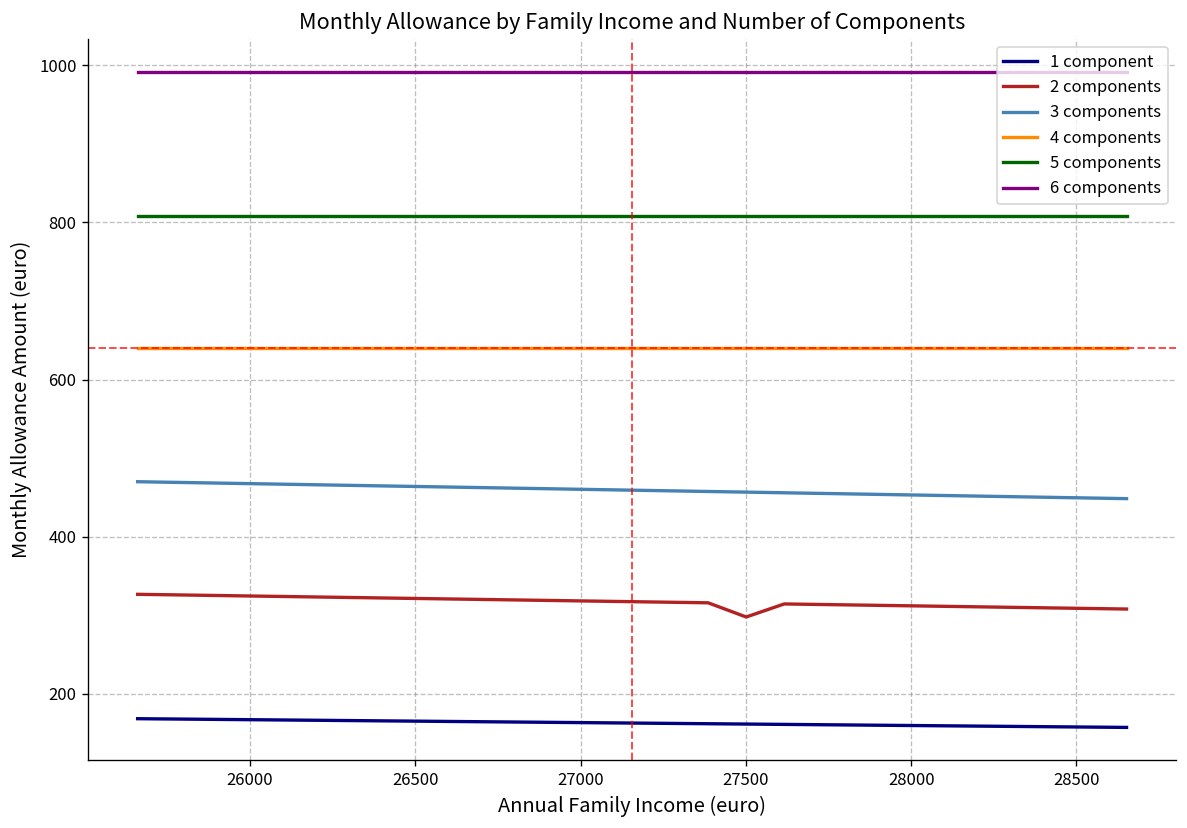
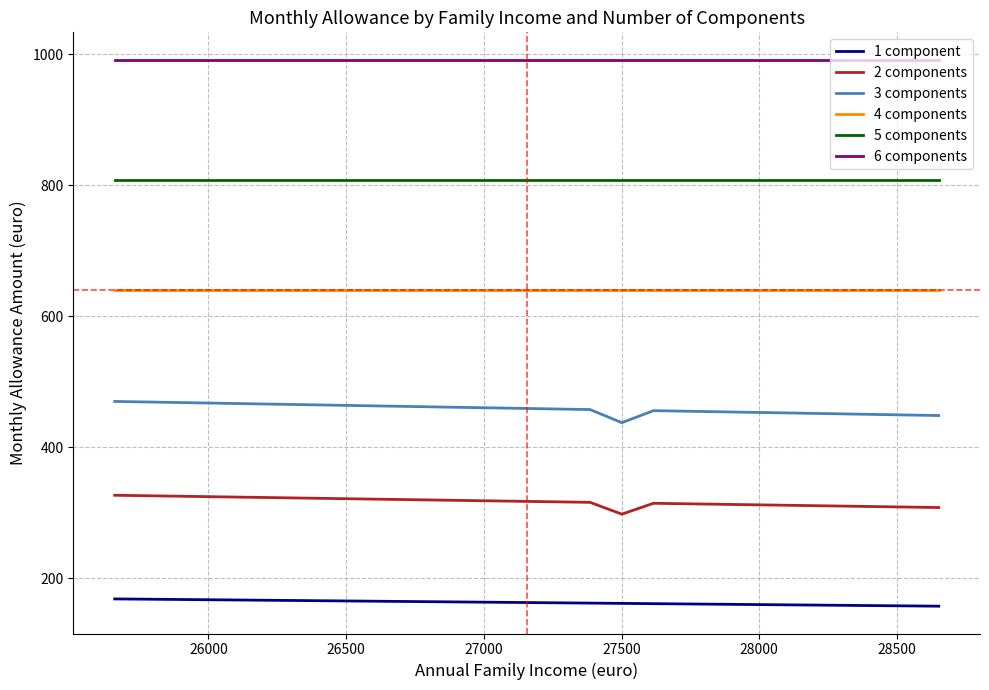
  {
    "1 component": {
      "27500": 160
    },
    "2 components": {
      "27500": 300
    },
    "3 components": {
-     "27500": 460
+     "27500": 440
    },
    "4 components": {
      "27500": 640
    },
    "5 components": {
      "27500": 810
    },
    "6 components": {
      "27500": 990
    }
  }
